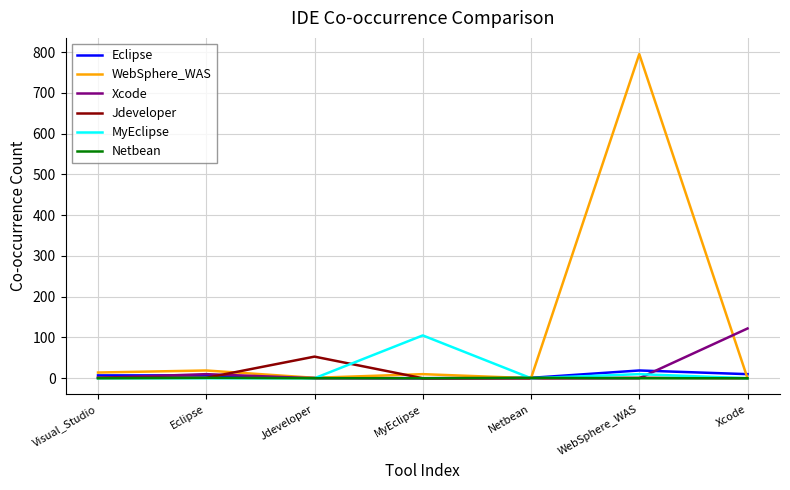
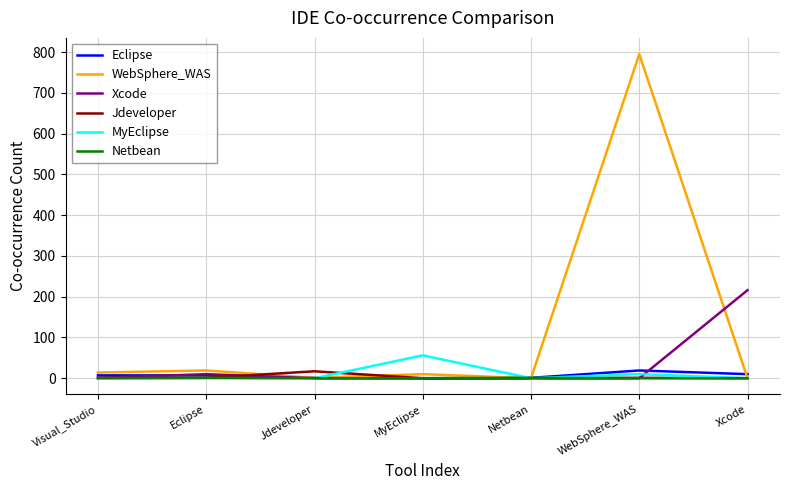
  {
    "Eclipse": {
      "WebSphere_WAS": 20,
      "Xcode": 10
    },
    "WebSphere_WAS": {
      "Visual_Studio": 10,
      "Eclipse": 20,
      "MyEclipse": 10,
      "WebSphere_WAS": 800
    },
    "Xcode": {
-     "Xcode": 120
+     "Xcode": 220
    },
    "Jdeveloper": {
-     "Jdeveloper": 50
+     "Jdeveloper": 20
    },
    "MyEclipse": {
-     "MyEclipse": 110,
+     "MyEclipse": 60,
      "WebSphere_WAS": 10
    }
  }
